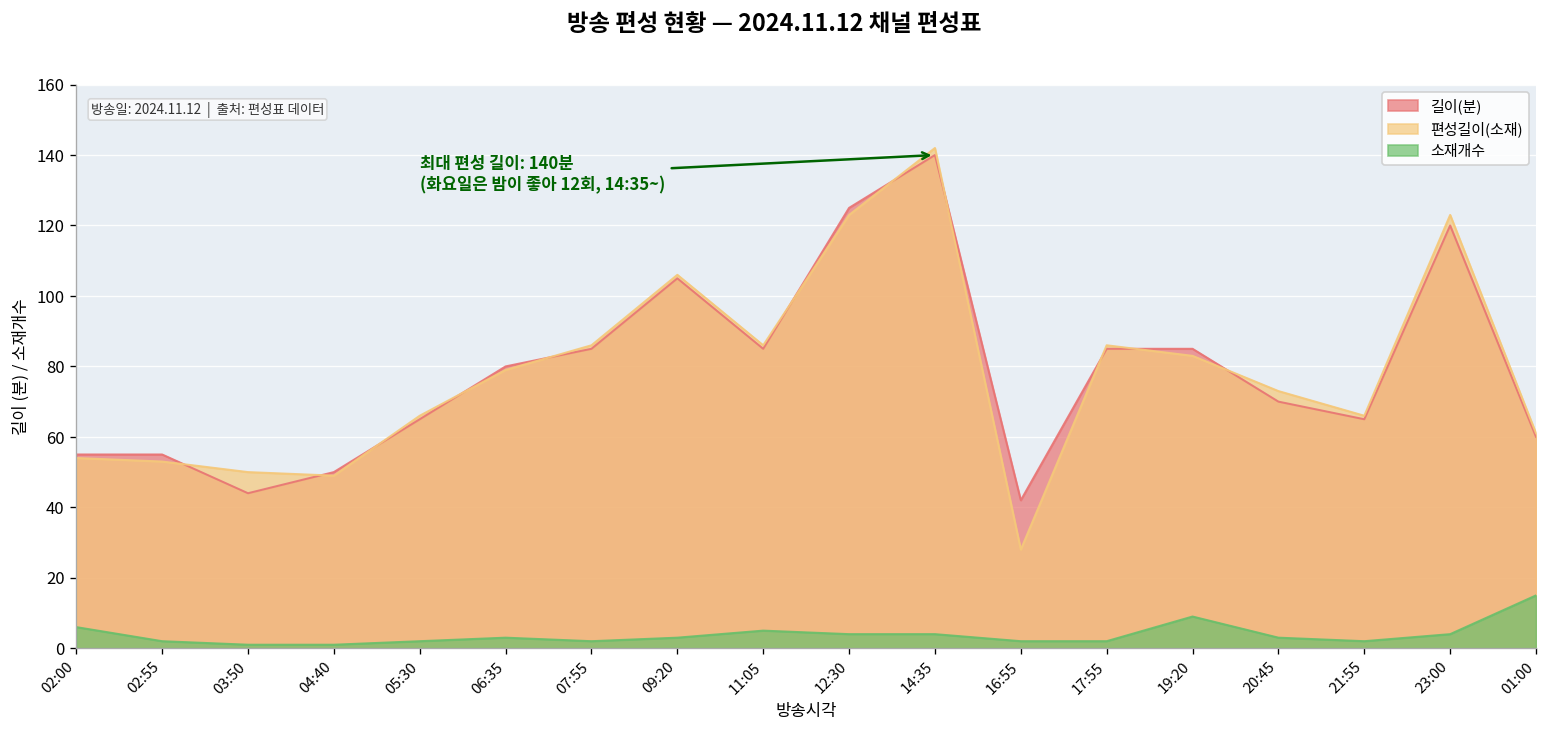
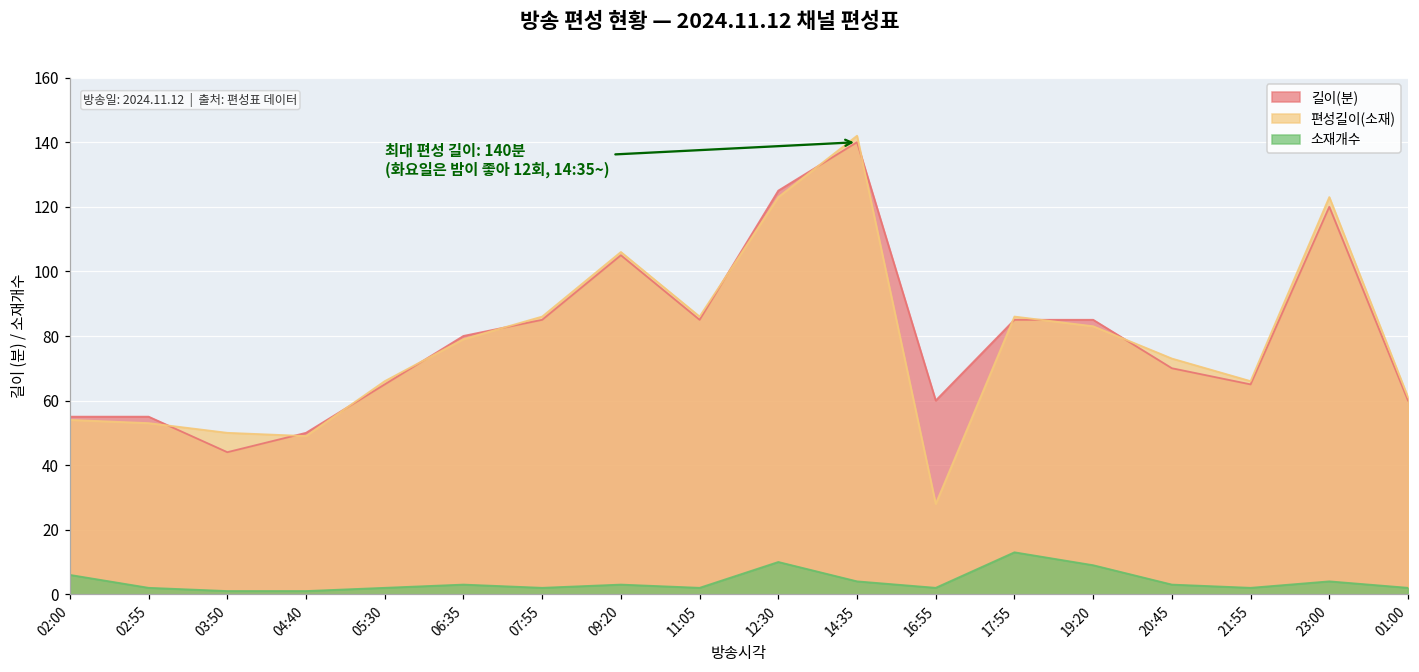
  {
    "길이(분)": {
      "02:00": 55,
      "02:55": 55,
      "03:50": 44,
      "04:40": 50,
      "05:30": 65,
      "06:35": 80,
      "07:55": 85,
      "09:20": 105,
      "11:05": 85,
      "12:30": 125,
-     "16:55": 42,
+     "16:55": 60,
      "17:55": 85,
      "19:20": 85,
      "20:45": 70,
      "21:55": 65,
      "23:00": 120,
      "01:00": 60
    },
    "편성길이(소재)": {
      "02:00": 54,
      "02:55": 53,
      "03:50": 50,
      "04:40": 49,
      "05:30": 66,
      "06:35": 79,
      "07:55": 86,
      "09:20": 106,
      "11:05": 86,
      "12:30": 123,
      "14:35": 142,
      "16:55": 28,
      "17:55": 86,
      "19:20": 83,
      "20:45": 73,
      "21:55": 66,
      "23:00": 123,
      "01:00": 61
    },
    "소재개수": {
      "02:00": 6,
      "02:55": 2,
      "03:50": 1,
      "04:40": 1,
      "05:30": 2,
      "06:35": 3,
      "07:55": 2,
      "09:20": 3,
-     "11:05": 5,
-     "12:30": 4,
+     "11:05": 2,
+     "12:30": 10,
      "14:35": 4,
      "16:55": 2,
-     "17:55": 2,
+     "17:55": 13,
      "19:20": 9,
      "20:45": 3,
      "21:55": 2,
      "23:00": 4,
-     "01:00": 15
+     "01:00": 2
    }
  }
